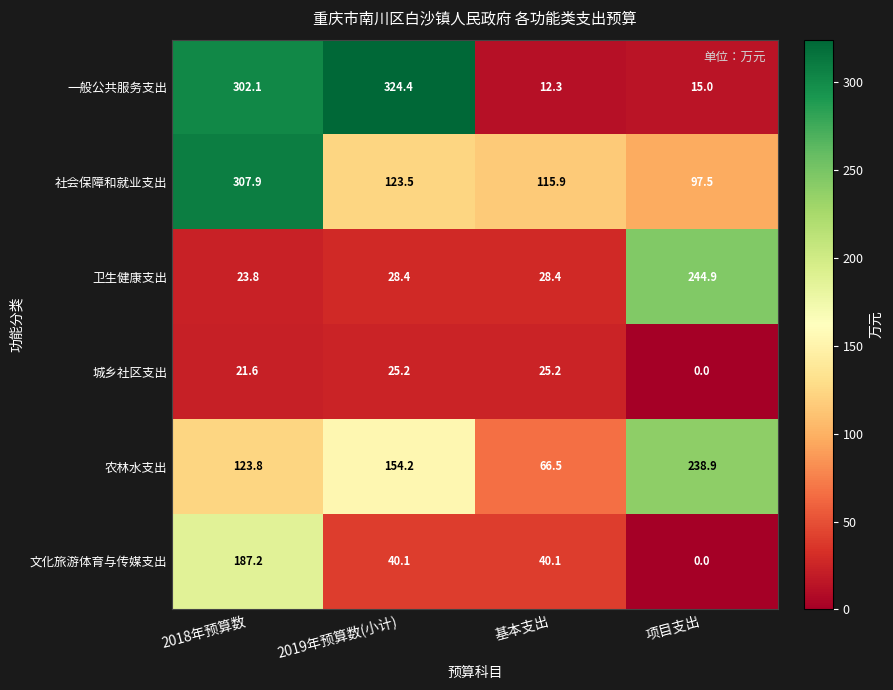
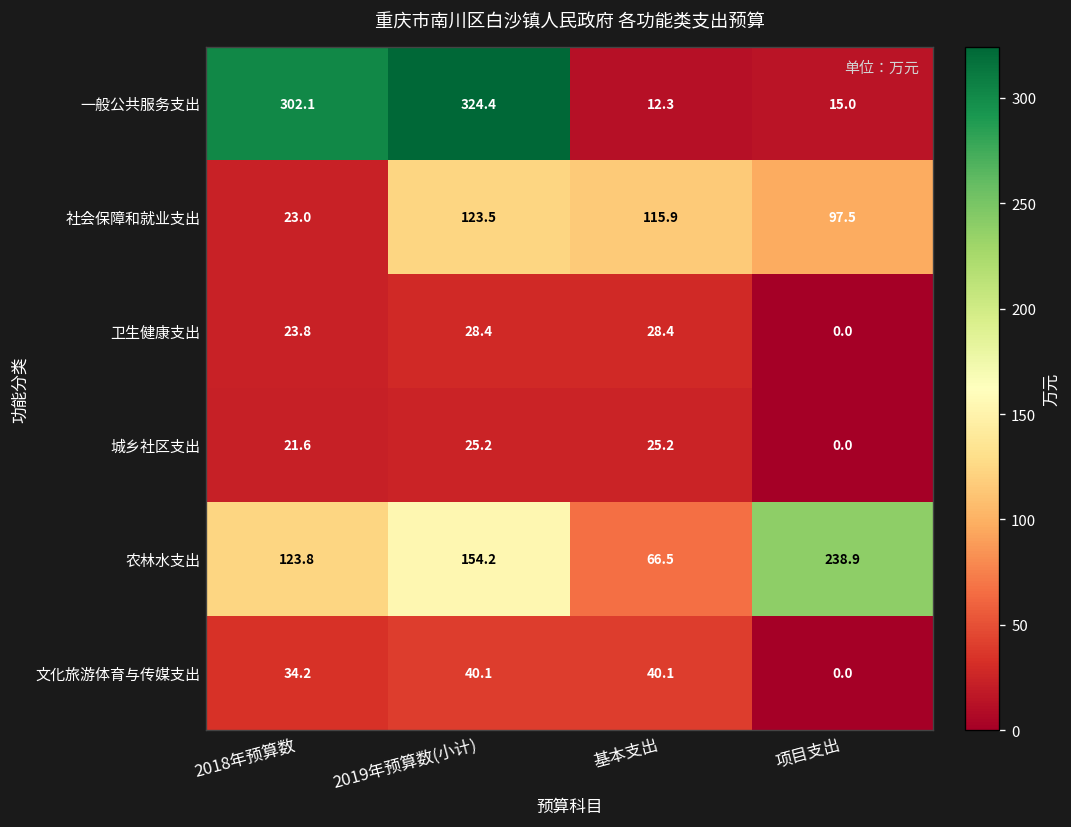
  {
    "一般公共服务支出": {
      "2018年预算数": 302.1,
      "2019年预算数(小计)": 324.4,
      "基本支出": 12.3
    },
    "社会保障和就业支出": {
-     "2018年预算数": 307.9,
+     "2018年预算数": 23.0,
      "2019年预算数(小计)": 123.5,
      "基本支出": 115.9,
      "项目支出": 97.5
    },
    "卫生健康支出": {
      "2018年预算数": 23.8,
      "2019年预算数(小计)": 28.4,
      "基本支出": 28.4,
-     "项目支出": 244.9
+     "项目支出": 0.0
    },
    "城乡社区支出": {
      "2018年预算数": 21.6,
      "2019年预算数(小计)": 25.2,
      "基本支出": 25.2,
      "项目支出": 0.0
    },
    "农林水支出": {
      "2018年预算数": 123.8,
      "2019年预算数(小计)": 154.2,
      "基本支出": 66.5,
      "项目支出": 238.9
    },
    "文化旅游体育与传媒支出": {
-     "2018年预算数": 187.2,
+     "2018年预算数": 34.2,
      "2019年预算数(小计)": 40.1,
      "基本支出": 40.1,
      "项目支出": 0.0
    }
  }
